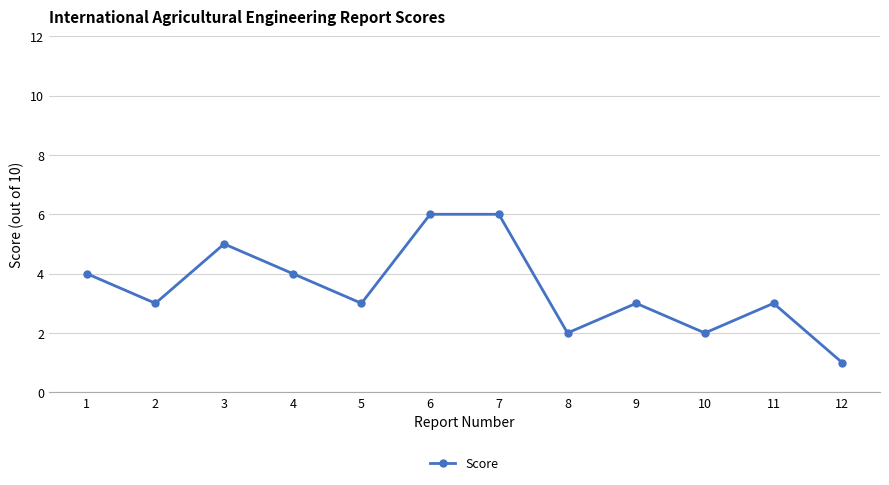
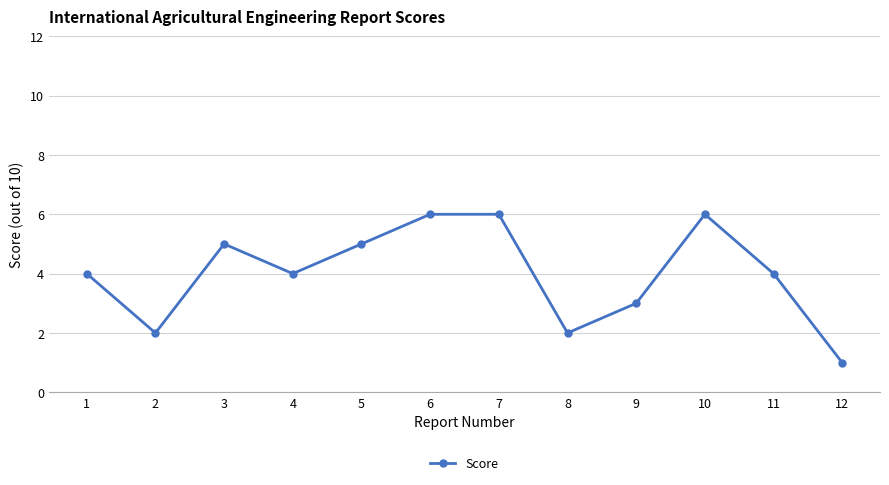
  {
    "1": 4,
-   "2": 3,
+   "2": 2,
    "3": 5,
    "4": 4,
-   "5": 3,
+   "5": 5,
    "6": 6,
    "7": 6,
    "8": 2,
    "9": 3,
-   "10": 2,
-   "11": 3,
+   "10": 6,
+   "11": 4,
    "12": 1
  }
